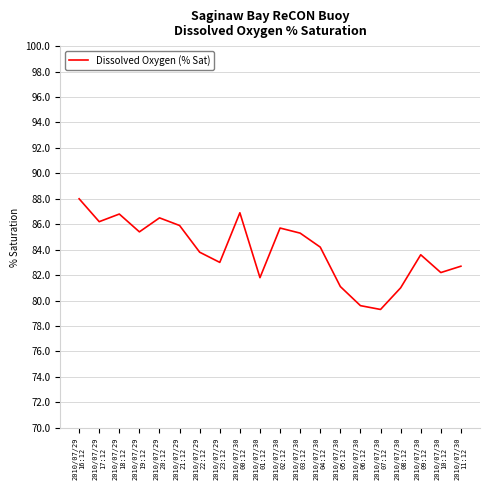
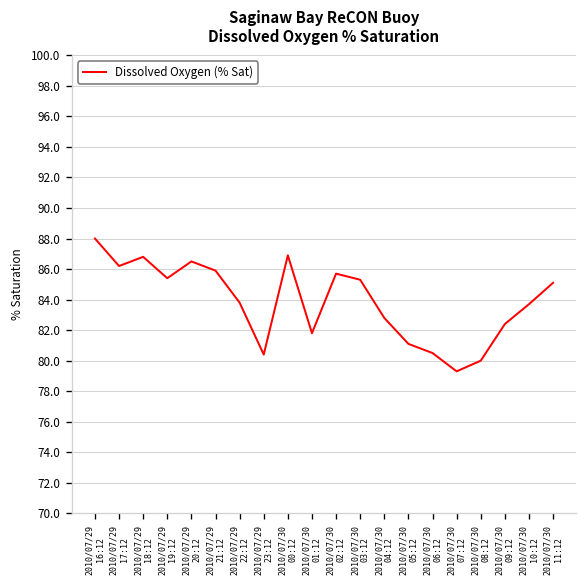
  {
    "2010/07/29 16:12": 88.0,
    "2010/07/29 17:12": 86.2,
    "2010/07/29 18:12": 86.8,
    "2010/07/29 19:12": 85.4,
    "2010/07/29 20:12": 86.5,
    "2010/07/29 21:12": 85.9,
    "2010/07/29 22:12": 83.8,
-   "2010/07/29 23:12": 83.0,
+   "2010/07/29 23:12": 80.4,
    "2010/07/30 00:12": 86.9,
    "2010/07/30 01:12": 81.8,
    "2010/07/30 02:12": 85.7,
    "2010/07/30 03:12": 85.3,
-   "2010/07/30 04:12": 84.2,
+   "2010/07/30 04:12": 82.8,
    "2010/07/30 05:12": 81.1,
-   "2010/07/30 06:12": 79.6,
+   "2010/07/30 06:12": 80.5,
    "2010/07/30 07:12": 79.3,
-   "2010/07/30 08:12": 81,
-   "2010/07/30 09:12": 83.6,
-   "2010/07/30 10:12": 82.2,
-   "2010/07/30 11:12": 82.7
+   "2010/07/30 08:12": 80,
+   "2010/07/30 09:12": 82.4,
+   "2010/07/30 10:12": 83.7,
+   "2010/07/30 11:12": 85.1
  }
